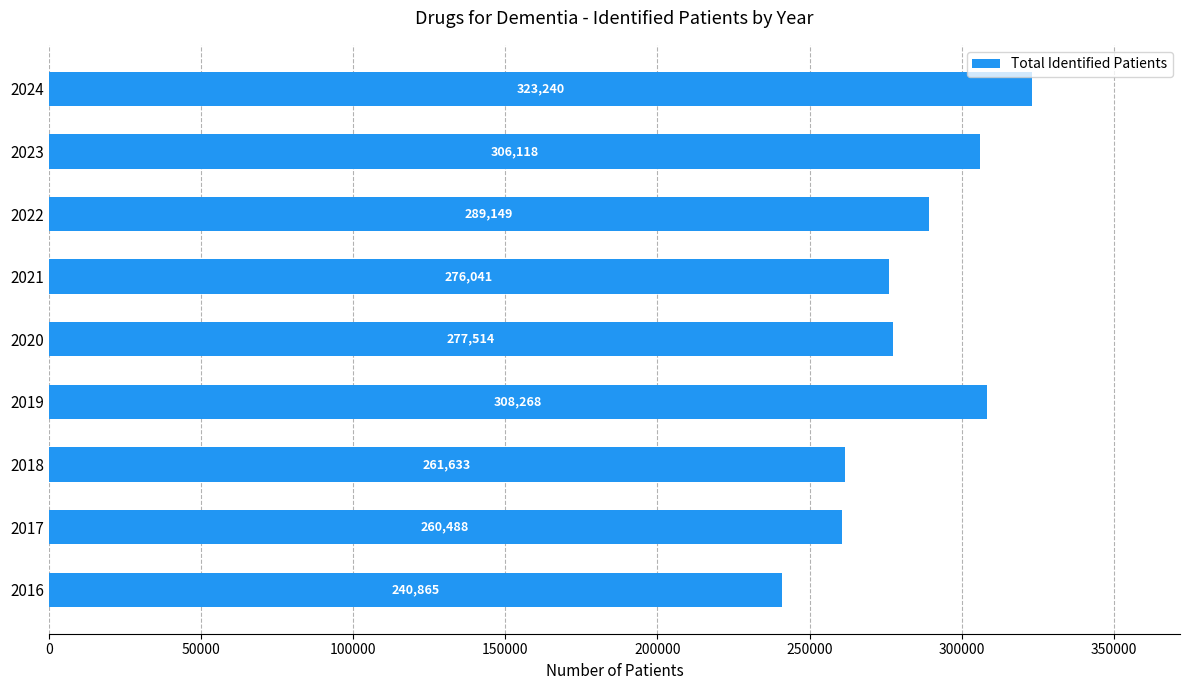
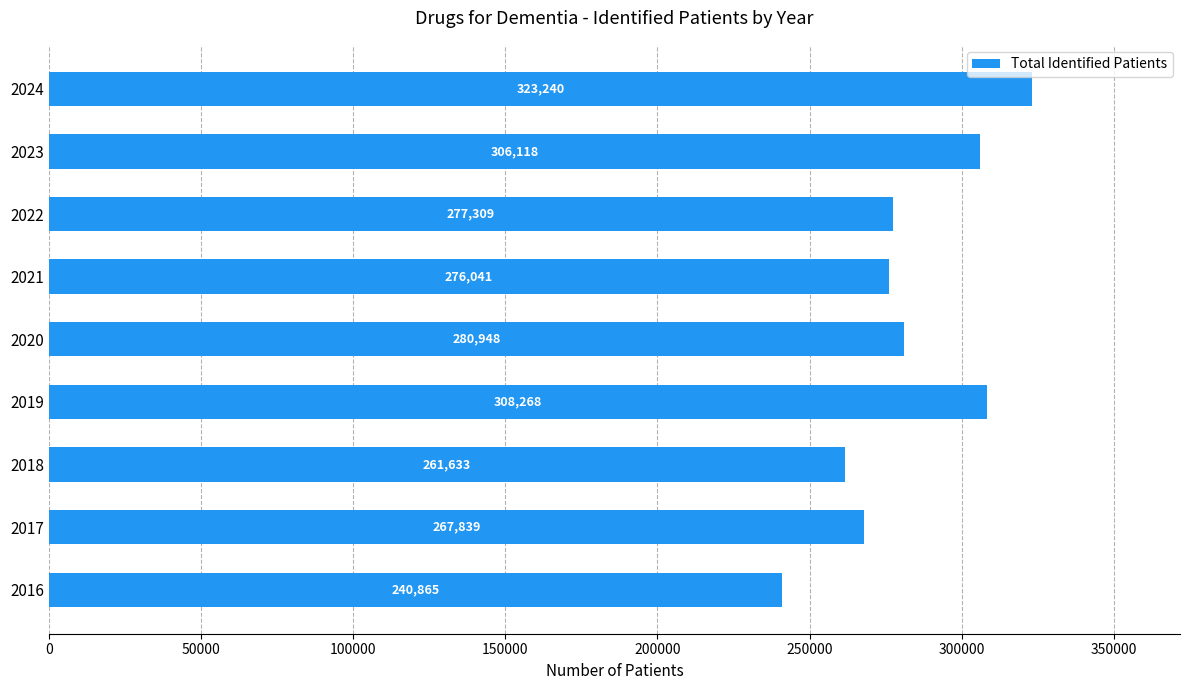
  {
    "2024": "323,240",
    "2023": "306,118",
-   "2022": "289,149",
+   "2022": "277,309",
    "2021": "276,041",
-   "2020": "277,514",
+   "2020": "280,948",
    "2019": "308,268",
    "2018": "261,633",
-   "2017": "260,488",
+   "2017": "267,839",
    "2016": "240,865"
  }
